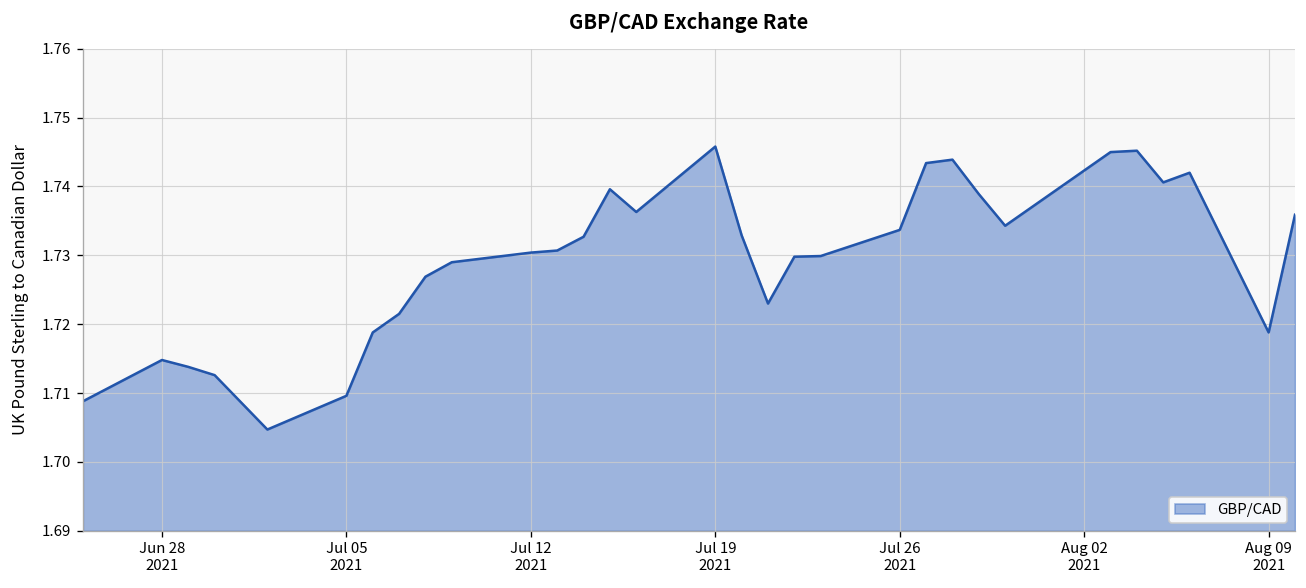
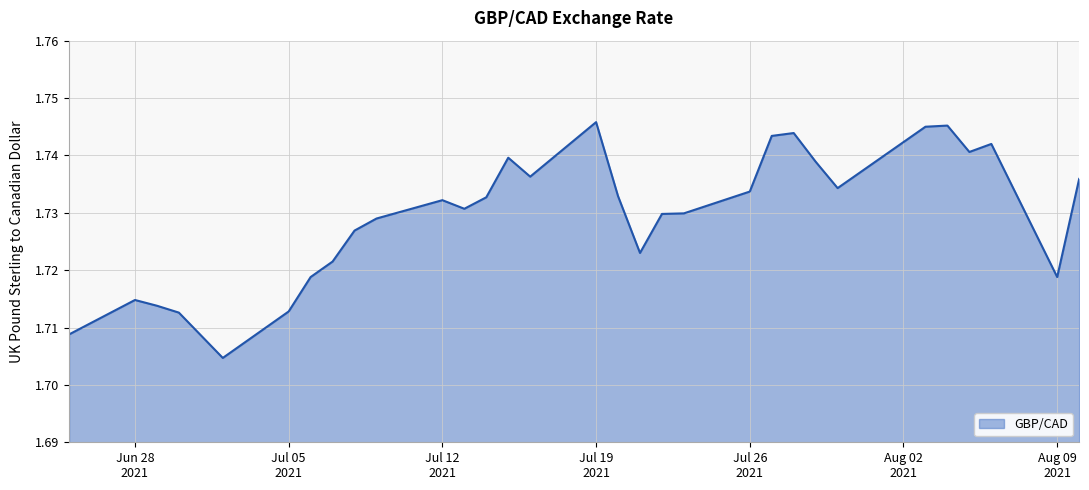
  {
    "Jun 28 2021": 1.715,
-   "Jul 05 2021": 1.710,
-   "Jul 12 2021": 1.730,
+   "Jul 05 2021": 1.713,
+   "Jul 12 2021": 1.732,
    "Jul 19 2021": 1.746,
    "Jul 26 2021": 1.734,
    "Aug 09 2021": 1.719
  }
